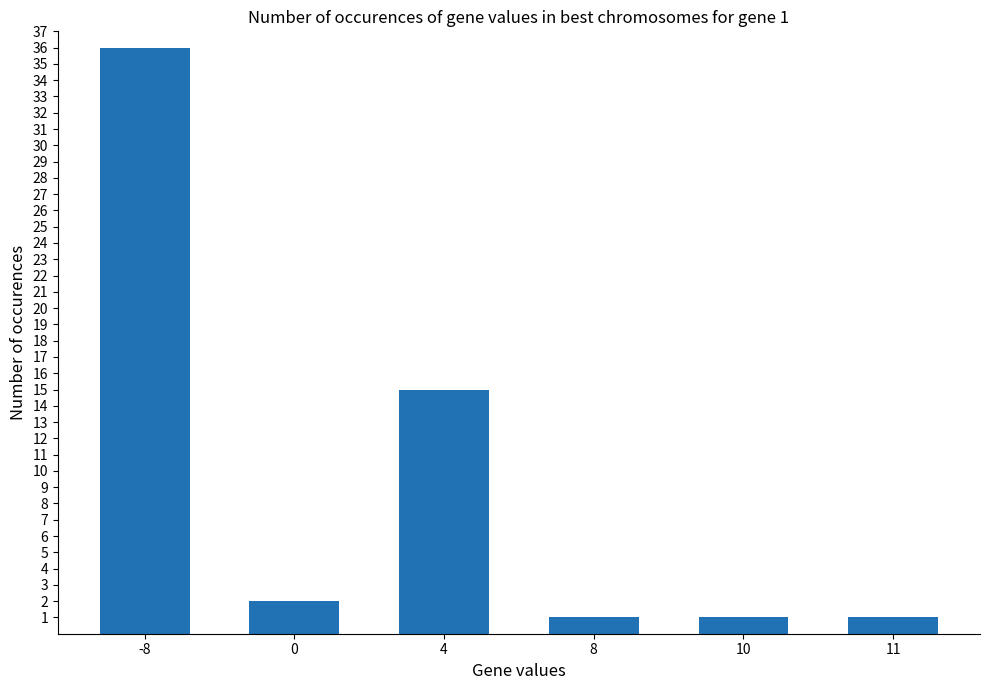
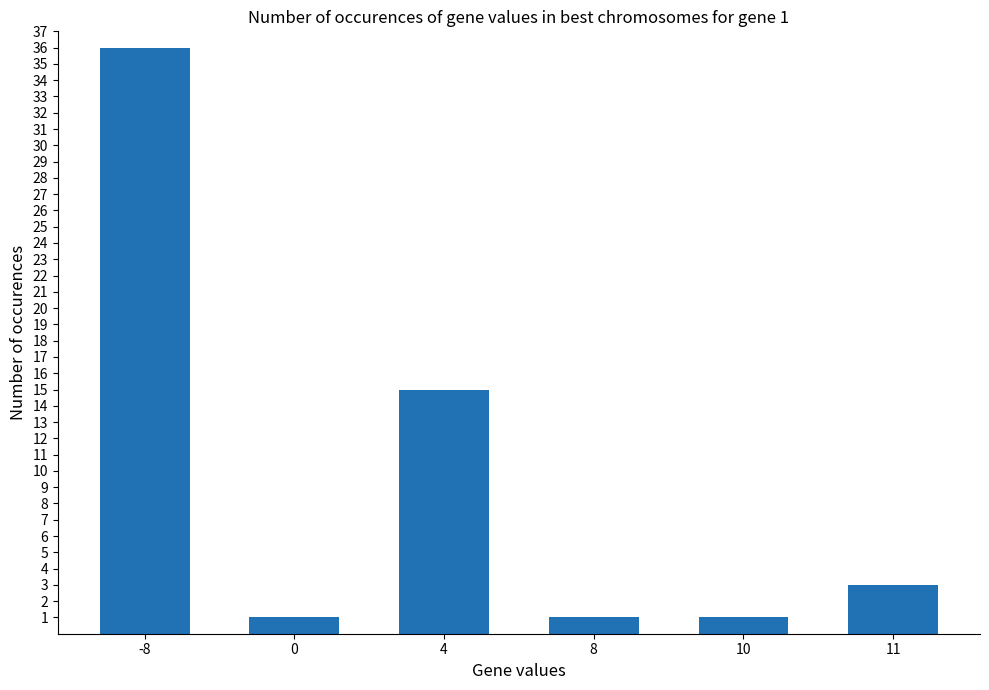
  {
    "-8": 36,
-   "0": 2,
+   "0": 1,
    "4": 15,
    "8": 1,
    "10": 1,
-   "11": 1
+   "11": 3
  }
